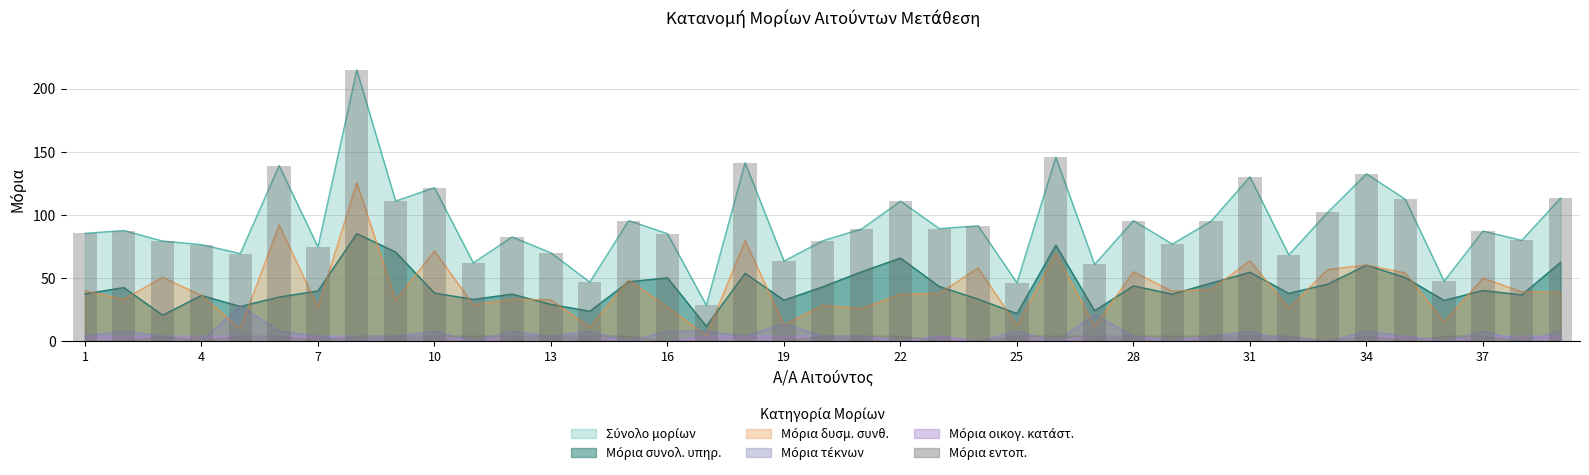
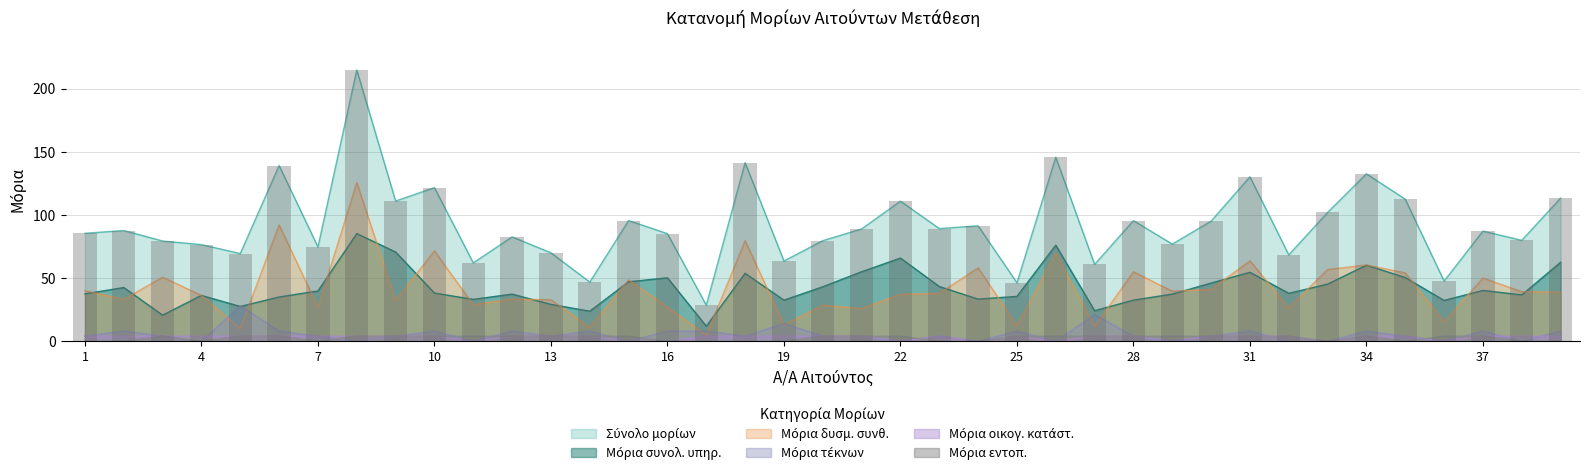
  {
    "Μόρια συνολ. υπηρ.": {
      "1": 38,
      "7": 40,
      "10": 38,
      "13": 29,
      "16": 50,
      "19": 33,
      "22": 66,
-     "25": 22,
-     "28": 44,
+     "25": 35,
+     "28": 33,
      "31": 55,
      "37": 40
    },
    "Μόρια δυσμ. συνθ.": {
      "1": 40,
      "7": 27,
      "10": 71,
      "13": 33,
      "16": 27,
      "22": 37,
      "25": 12,
      "28": 55,
      "31": 64,
      "37": 50
    }
  }
